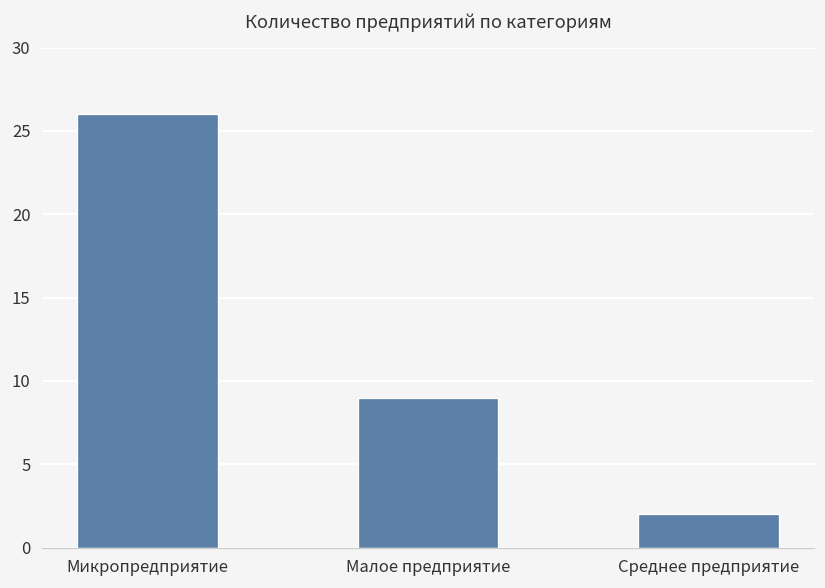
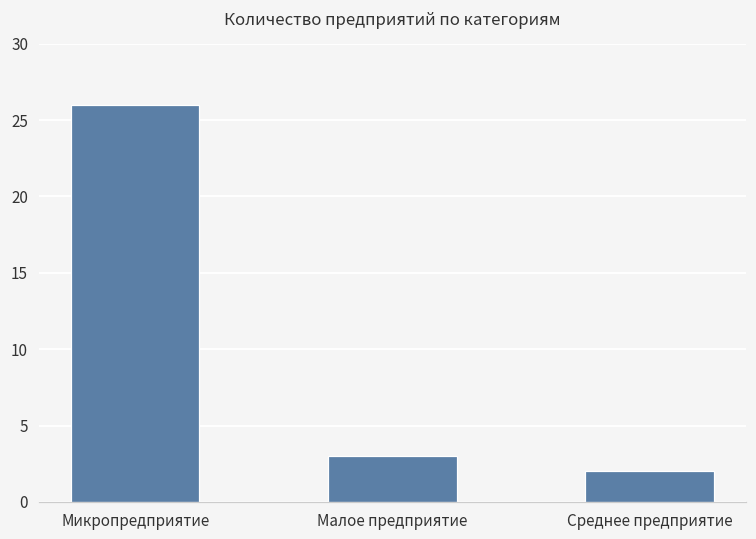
  {
    "Микропредприятие": 26,
-   "Малое предприятие": 9,
+   "Малое предприятие": 3,
    "Среднее предприятие": 2
  }
